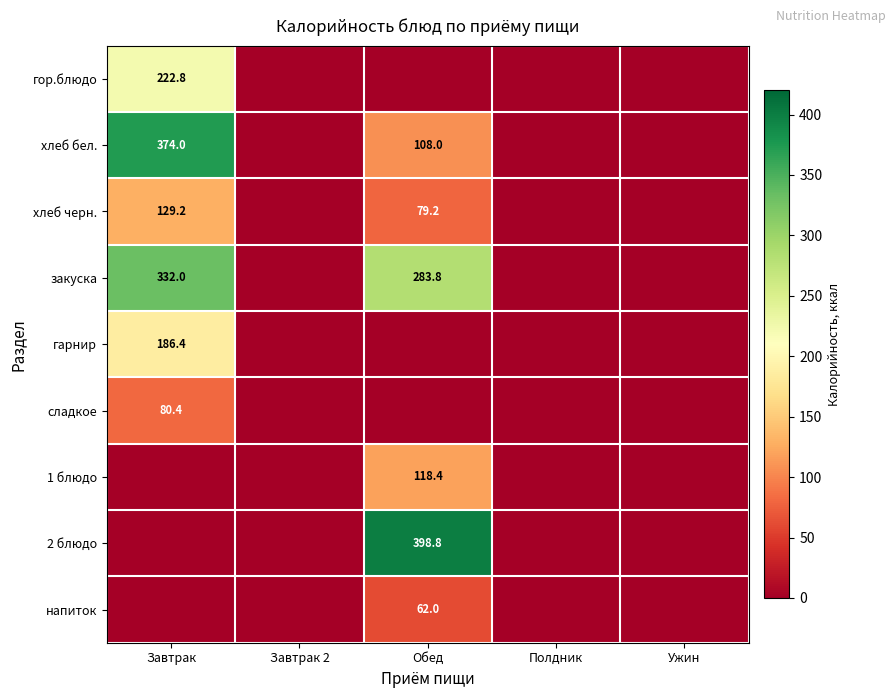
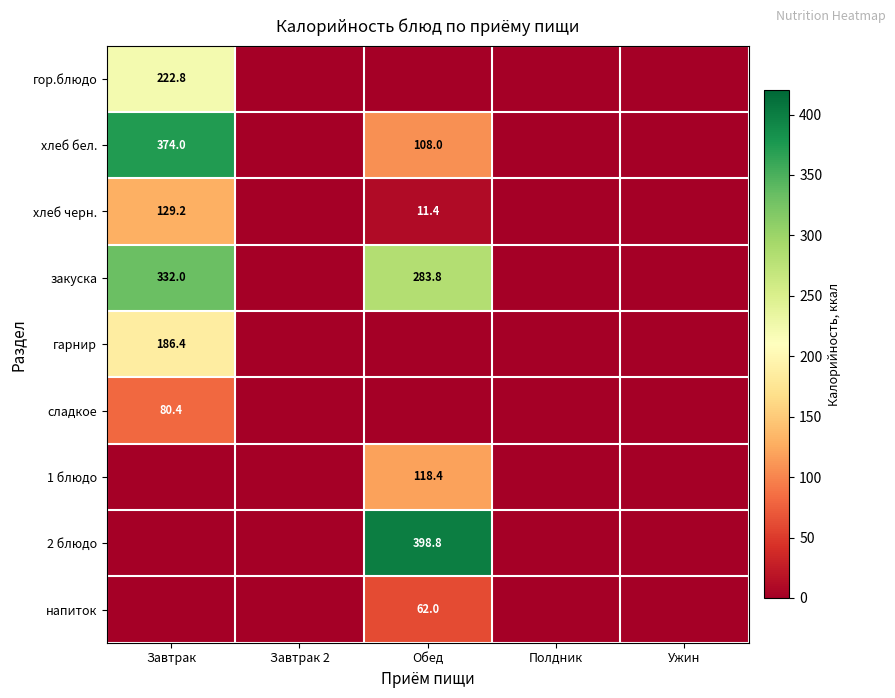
  {
    "гор.блюдо": {
      "Завтрак": 222.8
    },
    "хлеб бел.": {
      "Завтрак": 374.0,
      "Обед": 108.0
    },
    "хлеб черн.": {
      "Завтрак": 129.2,
-     "Обед": 79.2
+     "Обед": 11.4
    },
    "закуска": {
      "Завтрак": 332.0,
      "Обед": 283.8
    },
    "гарнир": {
      "Завтрак": 186.4
    },
    "сладкое": {
      "Завтрак": 80.4
    },
    "1 блюдо": {
      "Обед": 118.4
    },
    "2 блюдо": {
      "Обед": 398.8
    },
    "напиток": {
      "Обед": 62.0
    }
  }
